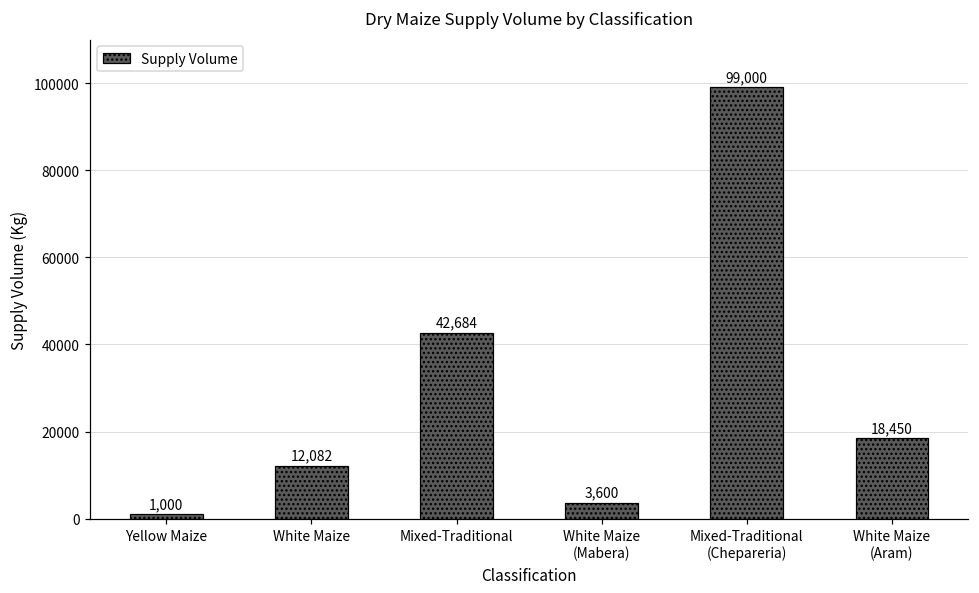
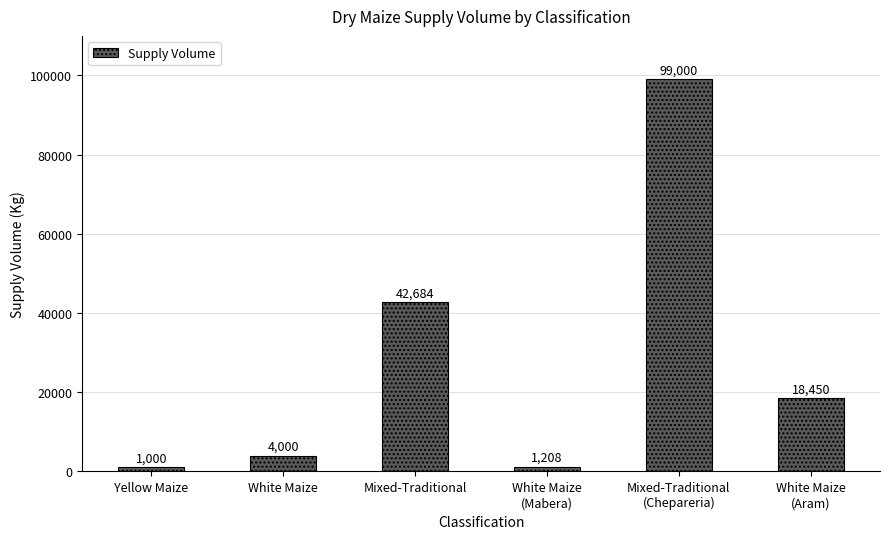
  {
    "Yellow Maize": "1,000",
-   "White Maize": "12,082",
+   "White Maize": "4,000",
    "Mixed-Traditional": "42,684",
-   "White Maize (Mabera)": "3,600",
+   "White Maize (Mabera)": "1,208",
    "Mixed-Traditional (Chepareria)": "99,000",
    "White Maize (Aram)": "18,450"
  }
